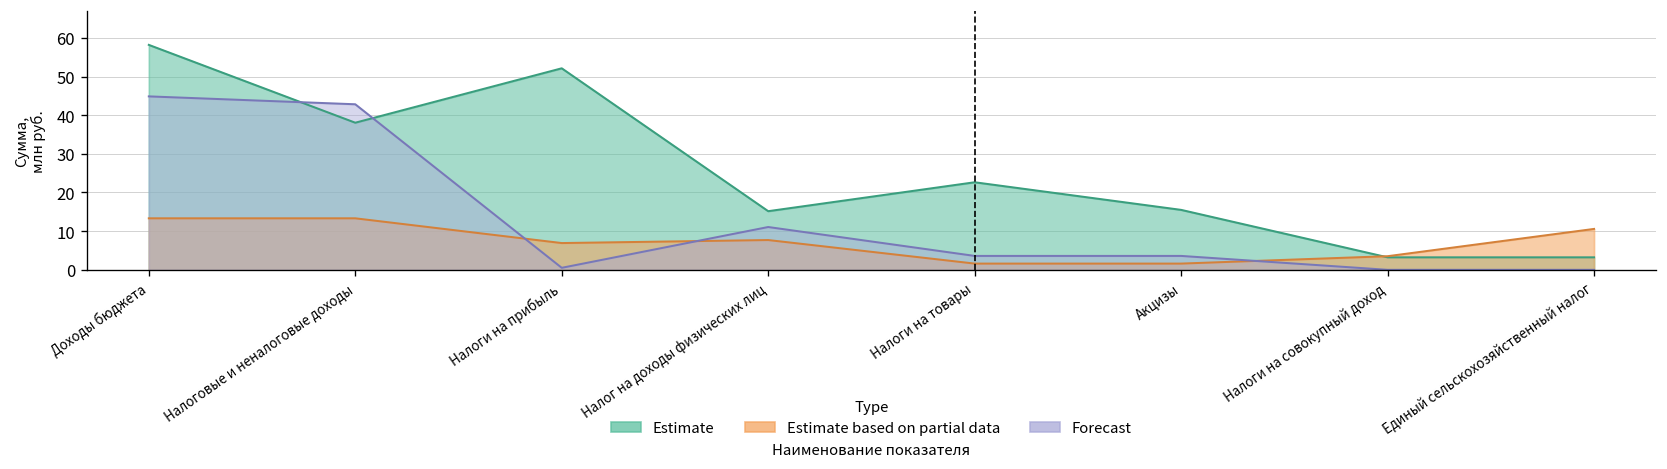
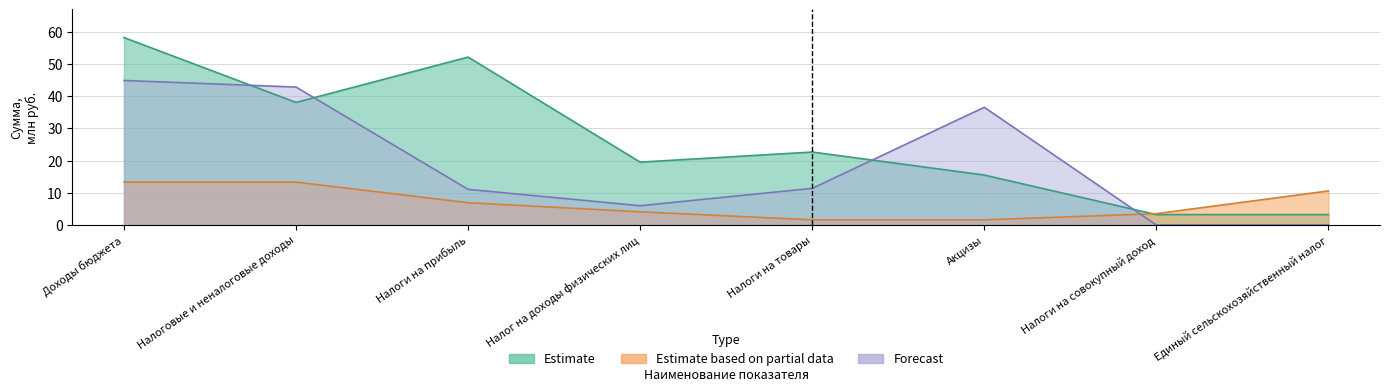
  {
    "Estimate": {
      "Доходы бюджета": 58,
      "Налоговые и неналоговые доходы": 38,
      "Налоги на прибыль": 52,
-     "Налог на доходы физических лиц": 15,
+     "Налог на доходы физических лиц": 20,
      "Налоги на товары": 23,
      "Акцизы": 16,
      "Единый сельскохозяйственный налог": 3
    },
    "Estimate based on partial data": {
      "Доходы бюджета": 13,
      "Налоговые и неналоговые доходы": 13,
      "Налоги на прибыль": 7,
-     "Налог на доходы физических лиц": 8,
+     "Налог на доходы физических лиц": 4,
      "Налоги на товары": 2,
      "Акцизы": 2,
      "Единый сельскохозяйственный налог": 11
    },
    "Forecast": {
      "Доходы бюджета": 45,
      "Налоговые и неналоговые доходы": 43,
-     "Налоги на прибыль": 1,
-     "Налог на доходы физических лиц": 11,
-     "Налоги на товары": 4,
-     "Акцизы": 4,
+     "Налоги на прибыль": 11,
+     "Налог на доходы физических лиц": 6,
+     "Налоги на товары": 11,
+     "Акцизы": 37,
      "Налоги на совокупный доход": 0,
      "Единый сельскохозяйственный налог": 0
    }
  }
